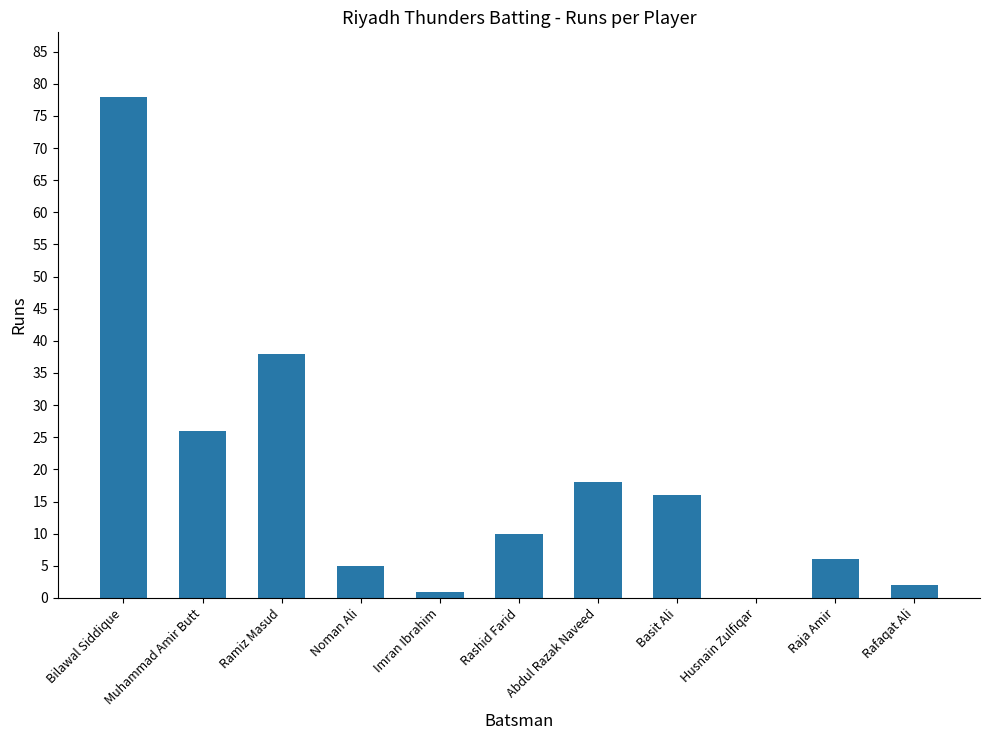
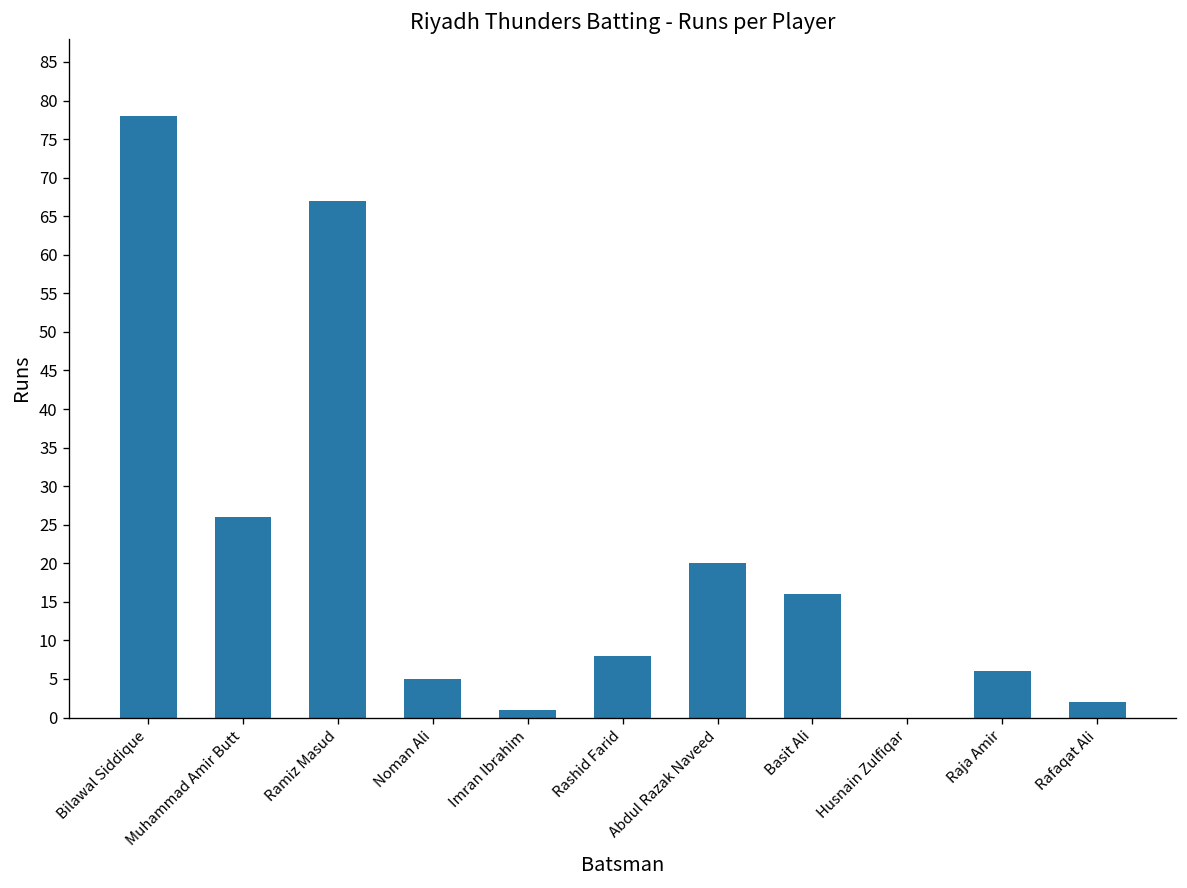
  {
    "Bilawal Siddique": 78,
    "Muhammad Amir Butt": 26,
-   "Ramiz Masud": 38,
+   "Ramiz Masud": 67,
    "Noman Ali": 5,
    "Imran Ibrahim": 1,
-   "Rashid Farid": 10,
-   "Abdul Razak Naveed": 18,
+   "Rashid Farid": 8,
+   "Abdul Razak Naveed": 20,
    "Basit Ali": 16,
    "Husnain Zulfiqar": 0,
    "Raja Amir": 6,
    "Rafaqat Ali": 2
  }
